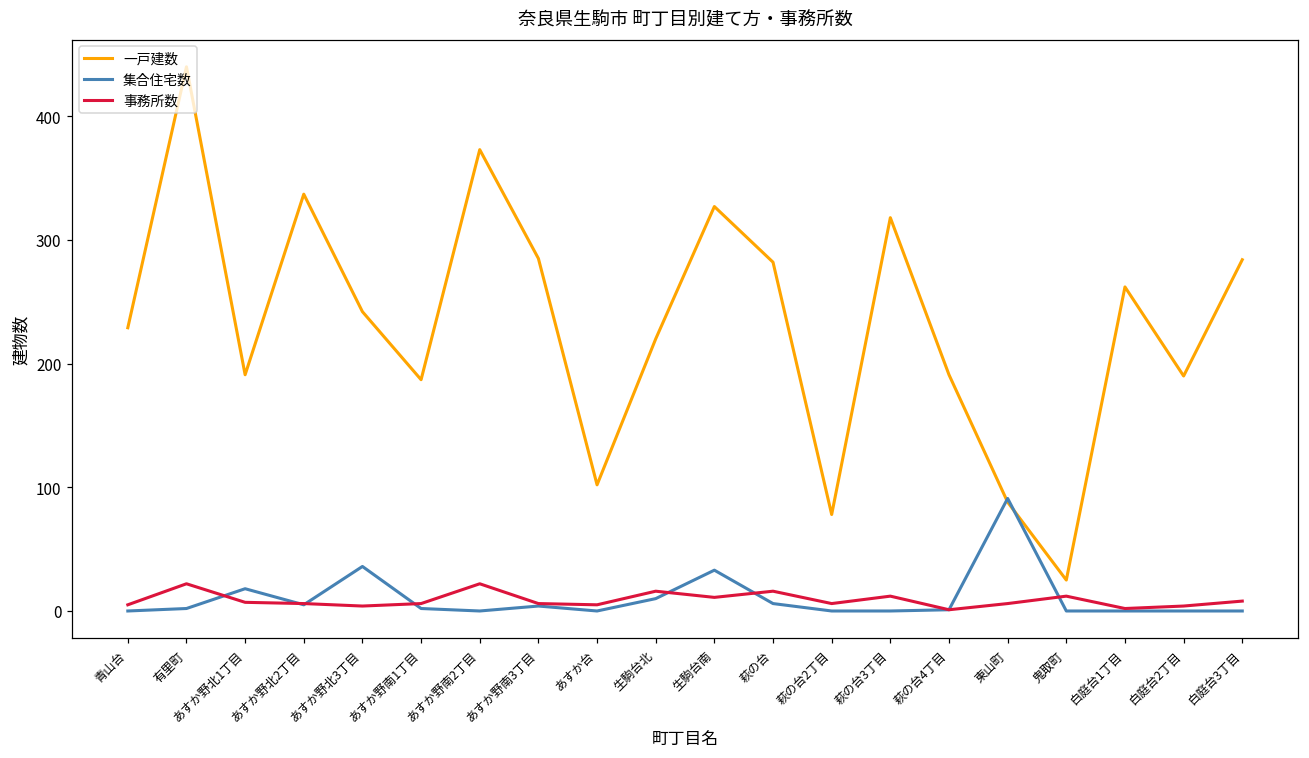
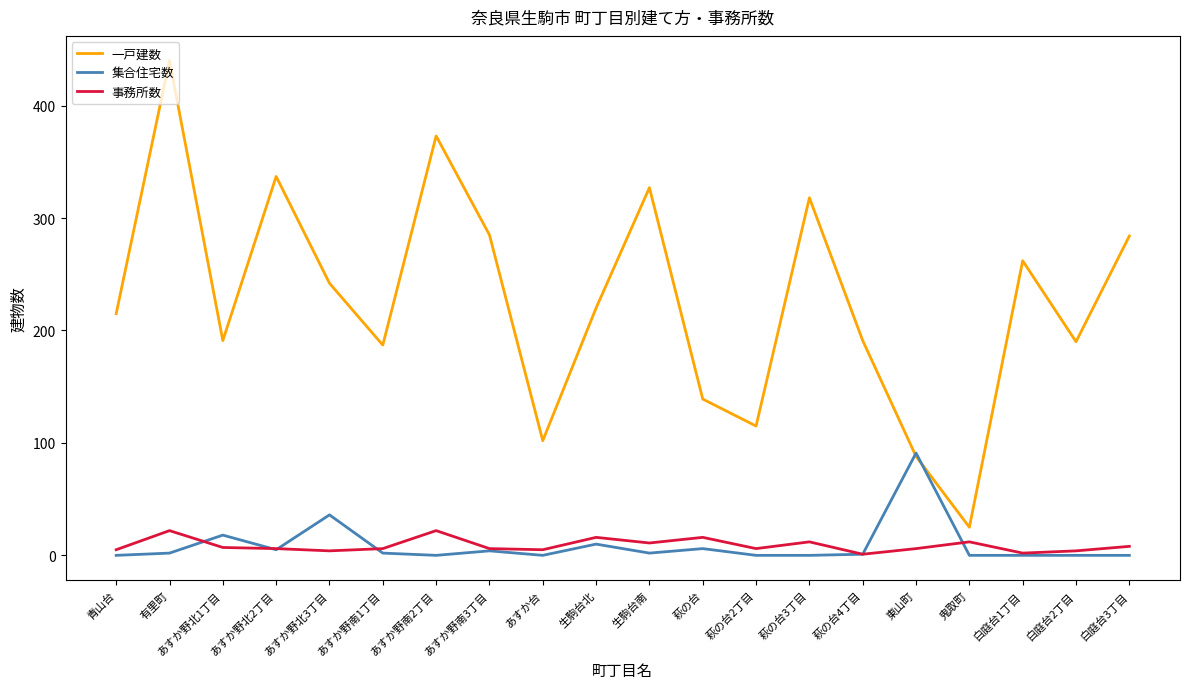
  {
    "一戸建数": {
-     "青山台": 229,
+     "青山台": 215,
      "あすか野北1丁目": 191,
      "あすか野北2丁目": 337,
      "あすか野北3丁目": 242,
      "あすか野南1丁目": 187,
      "あすか野南2丁目": 373,
      "あすか野南3丁目": 285,
      "あすか台": 102,
      "生駒台北": 220,
      "生駒台南": 327,
-     "萩の台": 282,
-     "萩の台2丁目": 78,
+     "萩の台": 139,
+     "萩の台2丁目": 115,
      "萩の台3丁目": 318,
      "萩の台4丁目": 191,
      "東山町": 88,
      "鬼取町": 25,
      "白庭台1丁目": 262,
      "白庭台2丁目": 190,
      "白庭台3丁目": 284
    },
    "集合住宅数": {
      "青山台": 0,
      "有里町": 2,
      "あすか野北1丁目": 18,
      "あすか野北3丁目": 36,
      "あすか野南1丁目": 2,
      "あすか野南2丁目": 0,
      "あすか台": 0,
      "生駒台北": 10,
-     "生駒台南": 33,
+     "生駒台南": 2,
      "萩の台": 6,
      "萩の台2丁目": 0,
      "萩の台3丁目": 0,
      "東山町": 91,
      "鬼取町": 0,
      "白庭台2丁目": 0,
      "白庭台3丁目": 0
    },
    "事務所数": {
      "青山台": 5,
      "有里町": 22,
      "あすか野北1丁目": 7,
      "あすか野北3丁目": 4,
      "あすか野南1丁目": 6,
      "あすか野南2丁目": 22,
      "あすか台": 5,
      "生駒台北": 16,
      "生駒台南": 11,
      "萩の台": 16,
      "萩の台2丁目": 6,
      "萩の台3丁目": 12,
      "東山町": 6,
      "鬼取町": 12,
      "白庭台2丁目": 4,
      "白庭台3丁目": 8
    }
  }
